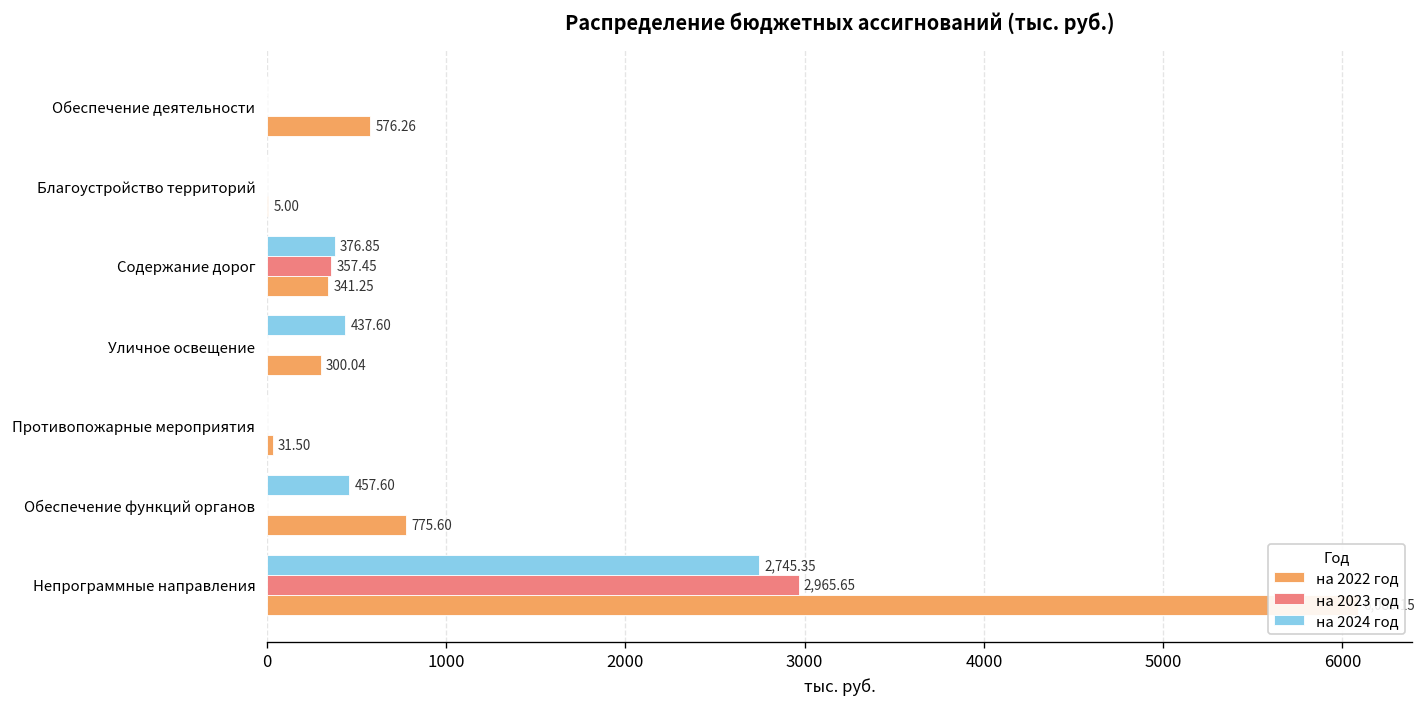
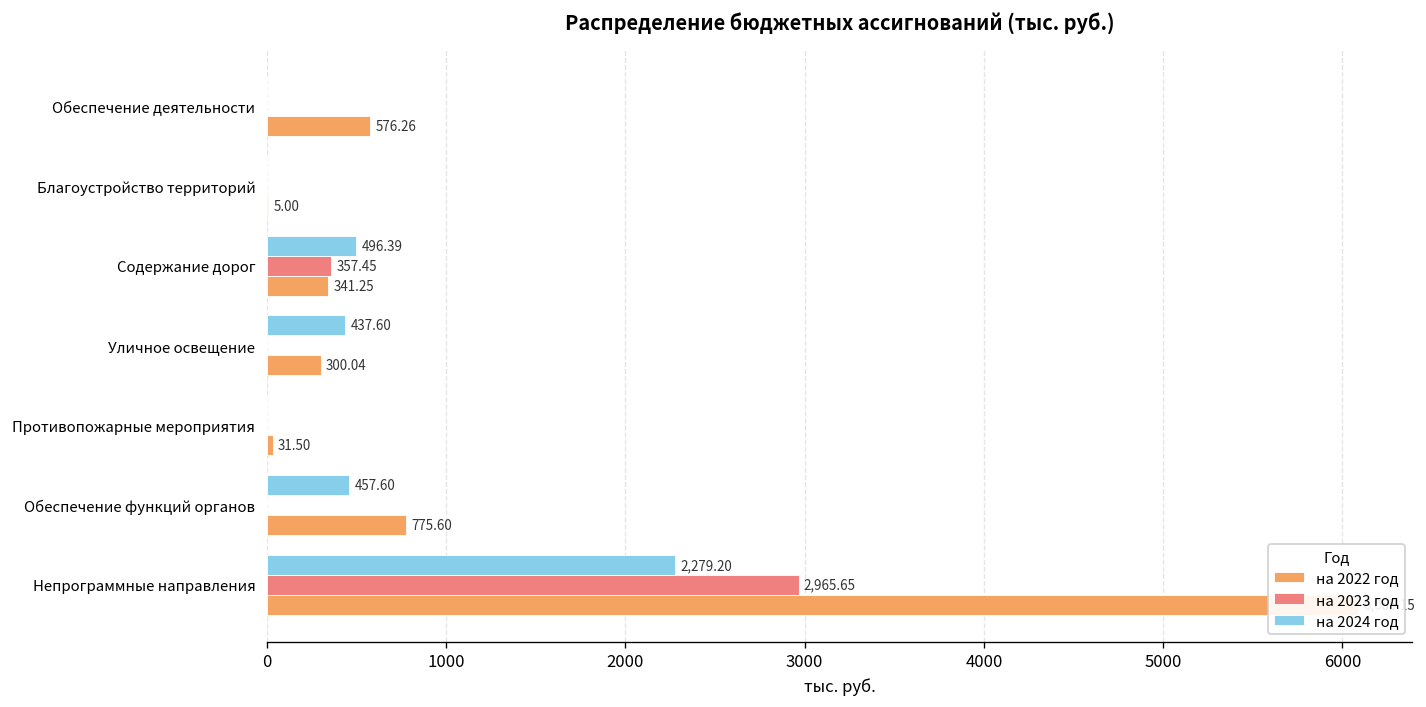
  {
    "на 2024 год": {
-     "Содержание дорог": "376.85",
+     "Содержание дорог": "496.39",
      "Уличное освещение": "437.60",
      "Обеспечение функций органов": "457.60",
-     "Непрограммные направления": "2,745.35"
+     "Непрограммные направления": "2,279.20"
    }
  }
